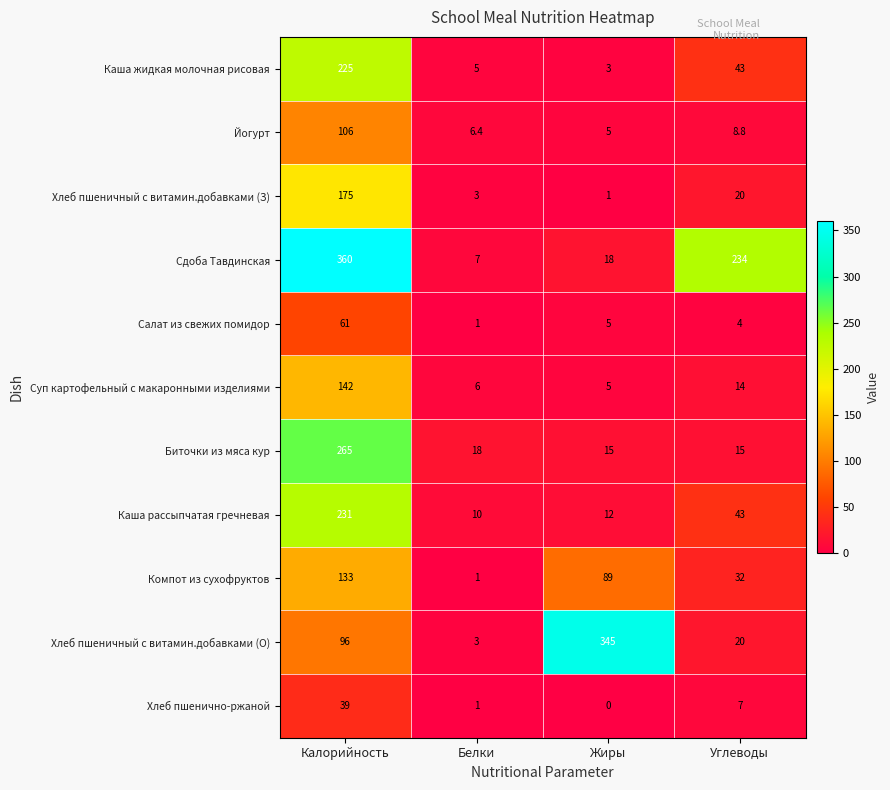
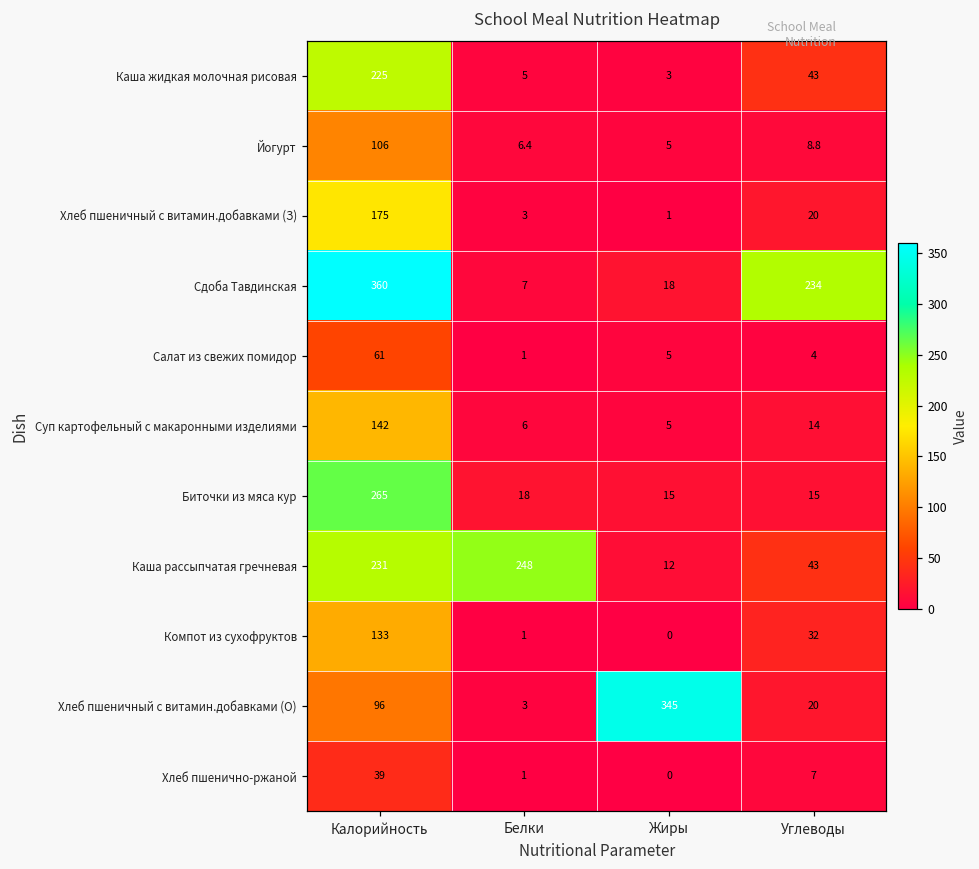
  {
    "Каша жидкая молочная рисовая": {
      "Калорийность": 225,
      "Белки": 5,
      "Жиры": 3,
      "Углеводы": 43
    },
    "Йогурт": {
      "Калорийность": 106,
      "Белки": 6.4,
      "Жиры": 5,
      "Углеводы": 8.8
    },
    "Хлеб пшеничный с витамин.добавками (З)": {
      "Калорийность": 175,
      "Белки": 3,
      "Жиры": 1,
      "Углеводы": 20
    },
    "Сдоба Тавдинская": {
      "Калорийность": 360,
      "Белки": 7,
      "Жиры": 18,
      "Углеводы": 234
    },
    "Салат из свежих помидор": {
      "Калорийность": 61,
      "Белки": 1,
      "Жиры": 5,
      "Углеводы": 4
    },
    "Суп картофельный с макаронными изделиями": {
      "Калорийность": 142,
      "Белки": 6,
      "Жиры": 5,
      "Углеводы": 14
    },
    "Биточки из мяса кур": {
      "Калорийность": 265,
      "Белки": 18,
      "Жиры": 15,
      "Углеводы": 15
    },
    "Каша рассыпчатая гречневая": {
      "Калорийность": 231,
-     "Белки": 10,
+     "Белки": 248,
      "Жиры": 12,
      "Углеводы": 43
    },
    "Компот из сухофруктов": {
      "Калорийность": 133,
      "Белки": 1,
-     "Жиры": 89,
+     "Жиры": 0,
      "Углеводы": 32
    },
    "Хлеб пшеничный с витамин.добавками (О)": {
      "Калорийность": 96,
      "Белки": 3,
      "Жиры": 345,
      "Углеводы": 20
    },
    "Хлеб пшенично-ржаной": {
      "Калорийность": 39,
      "Белки": 1,
      "Жиры": 0,
      "Углеводы": 7
    }
  }
